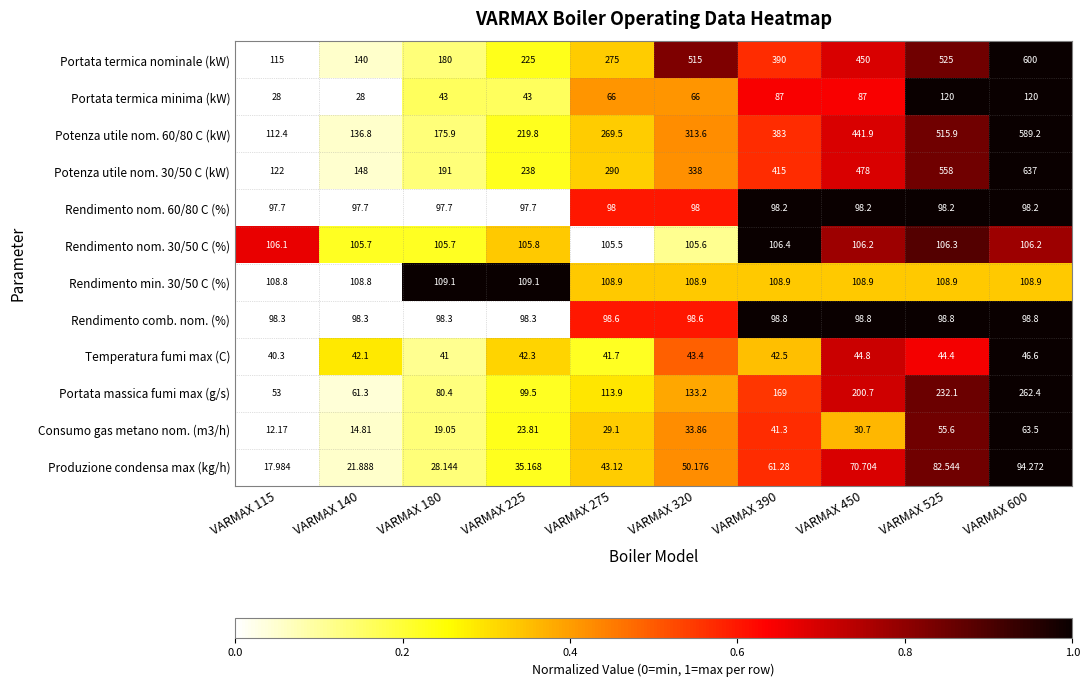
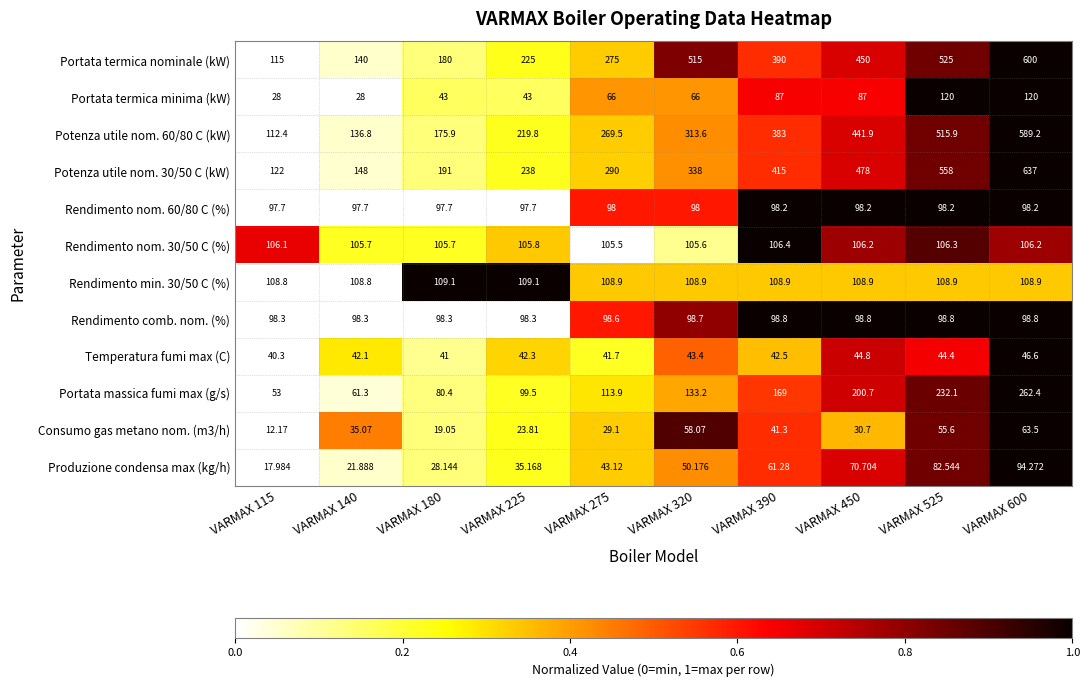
  {
    "Portata termica nominale (kW)": {
      "VARMAX 115": 115,
      "VARMAX 140": 140,
      "VARMAX 180": 180,
      "VARMAX 225": 225,
      "VARMAX 275": 275,
      "VARMAX 320": 515,
      "VARMAX 390": 390,
      "VARMAX 450": 450,
      "VARMAX 525": 525,
      "VARMAX 600": 600
    },
    "Portata termica minima (kW)": {
      "VARMAX 115": 28,
      "VARMAX 140": 28,
      "VARMAX 180": 43,
      "VARMAX 225": 43,
      "VARMAX 275": 66,
      "VARMAX 320": 66,
      "VARMAX 390": 87,
      "VARMAX 450": 87,
      "VARMAX 525": 120,
      "VARMAX 600": 120
    },
    "Potenza utile nom. 60/80 C (kW)": {
      "VARMAX 115": 112.4,
      "VARMAX 140": 136.8,
      "VARMAX 180": 175.9,
      "VARMAX 225": 219.8,
      "VARMAX 275": 269.5,
      "VARMAX 320": 313.6,
      "VARMAX 390": 383,
      "VARMAX 450": 441.9,
      "VARMAX 525": 515.9,
      "VARMAX 600": 589.2
    },
    "Potenza utile nom. 30/50 C (kW)": {
      "VARMAX 115": 122,
      "VARMAX 140": 148,
      "VARMAX 180": 191,
      "VARMAX 225": 238,
      "VARMAX 275": 290,
      "VARMAX 320": 338,
      "VARMAX 390": 415,
      "VARMAX 450": 478,
      "VARMAX 525": 558,
      "VARMAX 600": 637
    },
    "Rendimento nom. 60/80 C (%)": {
      "VARMAX 115": 97.7,
      "VARMAX 140": 97.7,
      "VARMAX 180": 97.7,
      "VARMAX 225": 97.7,
      "VARMAX 275": 98,
      "VARMAX 320": 98,
      "VARMAX 390": 98.2,
      "VARMAX 450": 98.2,
      "VARMAX 525": 98.2,
      "VARMAX 600": 98.2
    },
    "Rendimento nom. 30/50 C (%)": {
      "VARMAX 115": 106.1,
      "VARMAX 140": 105.7,
      "VARMAX 180": 105.7,
      "VARMAX 225": 105.8,
      "VARMAX 275": 105.5,
      "VARMAX 320": 105.6,
      "VARMAX 390": 106.4,
      "VARMAX 450": 106.2,
      "VARMAX 525": 106.3,
      "VARMAX 600": 106.2
    },
    "Rendimento min. 30/50 C (%)": {
      "VARMAX 115": 108.8,
      "VARMAX 140": 108.8,
      "VARMAX 180": 109.1,
      "VARMAX 225": 109.1,
      "VARMAX 275": 108.9,
      "VARMAX 320": 108.9,
      "VARMAX 390": 108.9,
      "VARMAX 450": 108.9,
      "VARMAX 525": 108.9,
      "VARMAX 600": 108.9
    },
    "Rendimento comb. nom. (%)": {
      "VARMAX 115": 98.3,
      "VARMAX 140": 98.3,
      "VARMAX 180": 98.3,
      "VARMAX 225": 98.3,
      "VARMAX 275": 98.6,
-     "VARMAX 320": 98.6,
+     "VARMAX 320": 98.7,
      "VARMAX 390": 98.8,
      "VARMAX 450": 98.8,
      "VARMAX 525": 98.8,
      "VARMAX 600": 98.8
    },
    "Temperatura fumi max (C)": {
      "VARMAX 115": 40.3,
      "VARMAX 140": 42.1,
      "VARMAX 180": 41,
      "VARMAX 225": 42.3,
      "VARMAX 275": 41.7,
      "VARMAX 320": 43.4,
      "VARMAX 390": 42.5,
      "VARMAX 450": 44.8,
      "VARMAX 525": 44.4,
      "VARMAX 600": 46.6
    },
    "Portata massica fumi max (g/s)": {
      "VARMAX 115": 53,
      "VARMAX 140": 61.3,
      "VARMAX 180": 80.4,
      "VARMAX 225": 99.5,
      "VARMAX 275": 113.9,
      "VARMAX 320": 133.2,
      "VARMAX 390": 169,
      "VARMAX 450": 200.7,
      "VARMAX 525": 232.1,
      "VARMAX 600": 262.4
    },
    "Consumo gas metano nom. (m3/h)": {
      "VARMAX 115": 12.17,
-     "VARMAX 140": 14.81,
+     "VARMAX 140": 35.07,
      "VARMAX 180": 19.05,
      "VARMAX 225": 23.81,
      "VARMAX 275": 29.1,
-     "VARMAX 320": 33.86,
+     "VARMAX 320": 58.07,
      "VARMAX 390": 41.3,
      "VARMAX 450": 30.7,
      "VARMAX 525": 55.6,
      "VARMAX 600": 63.5
    },
    "Produzione condensa max (kg/h)": {
      "VARMAX 115": 17.984,
      "VARMAX 140": 21.888,
      "VARMAX 180": 28.144,
      "VARMAX 225": 35.168,
      "VARMAX 275": 43.12,
      "VARMAX 320": 50.176,
      "VARMAX 390": 61.28,
      "VARMAX 450": 70.704,
      "VARMAX 525": 82.544,
      "VARMAX 600": 94.272
    }
  }
